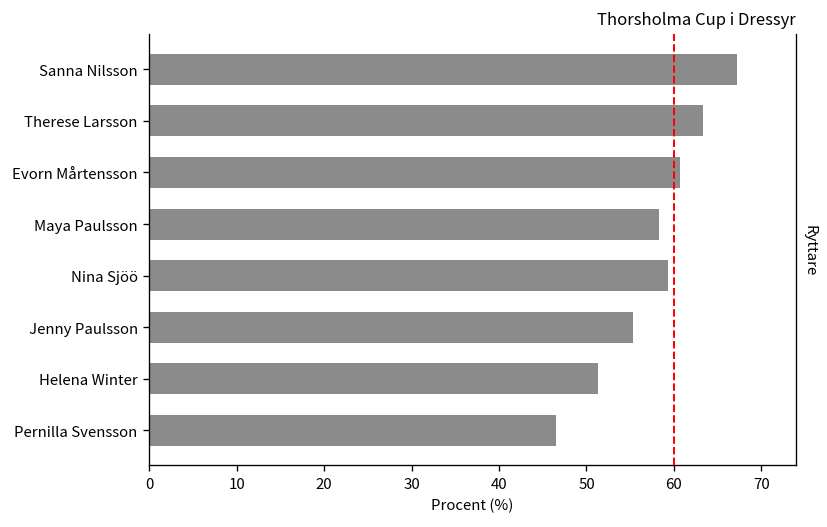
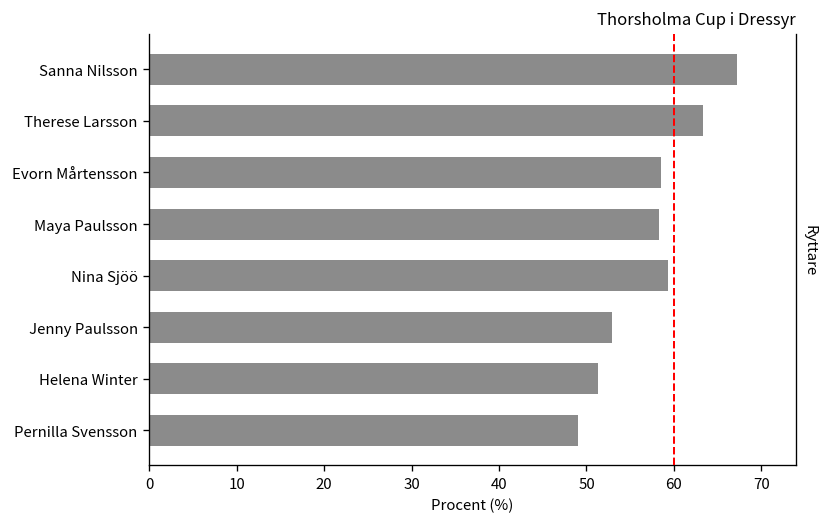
  {
    "Sanna Nilsson": 67,
    "Therese Larsson": 63,
-   "Evorn Mårtensson": 61,
+   "Evorn Mårtensson": 59,
    "Maya Paulsson": 58,
    "Nina Sjöö": 59,
-   "Jenny Paulsson": 55,
+   "Jenny Paulsson": 53,
    "Helena Winter": 51,
-   "Pernilla Svensson": 47
+   "Pernilla Svensson": 49
  }
